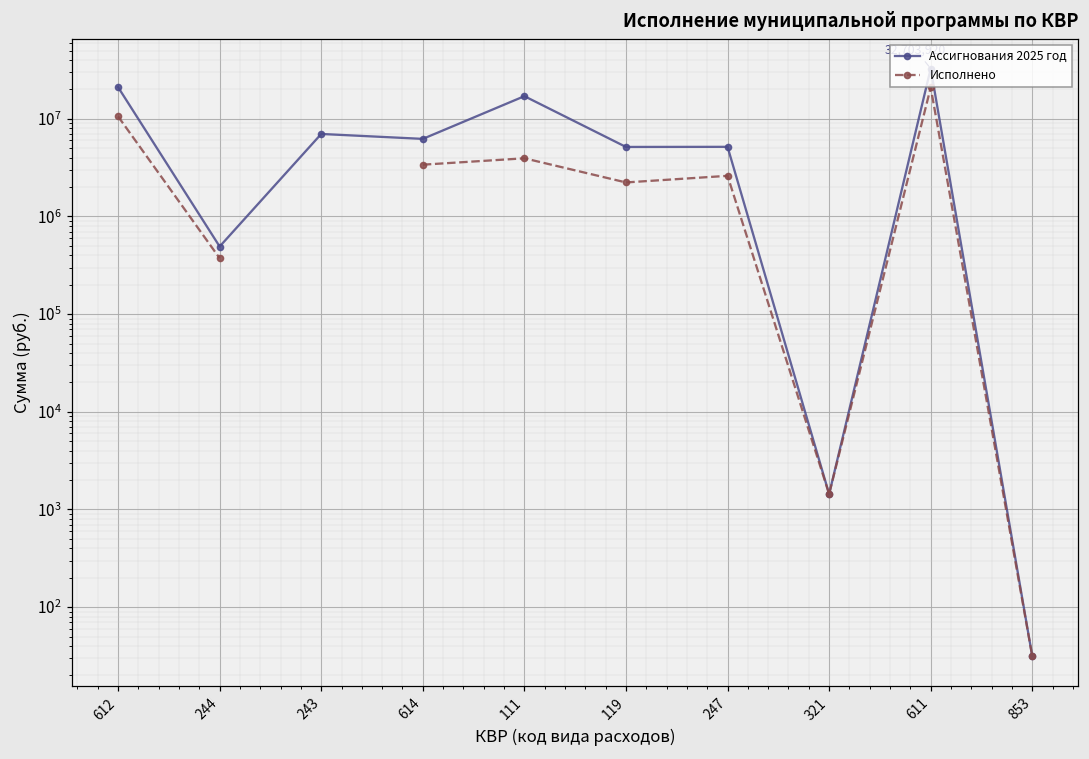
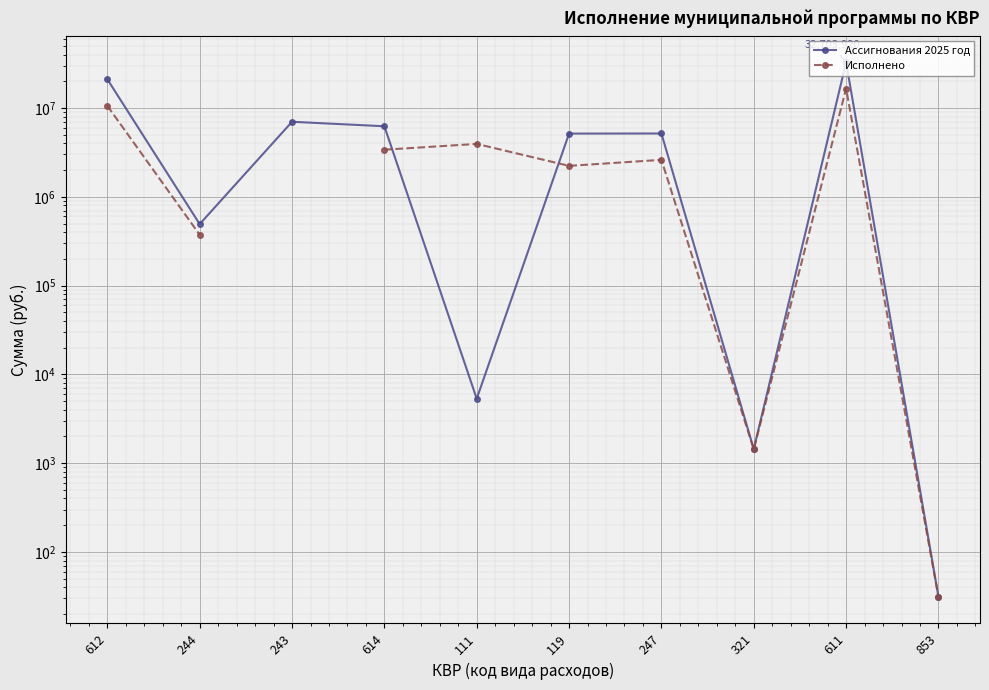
  {
    "Ассигнования 2025 год": {
      "612": 21000000,
      "244": 500000,
      "243": 7000000,
      "614": 6000000,
-     "111": 17000000,
+     "111": 5000,
      "119": 5000000,
      "247": 5000000
    },
    "Исполнено": {
      "612": 11000000,
      "244": 370000,
      "614": 3400000,
      "111": 4000000,
      "119": 2200000,
      "247": 2600000,
-     "611": 21000000
+     "611": 17000000
    }
  }
